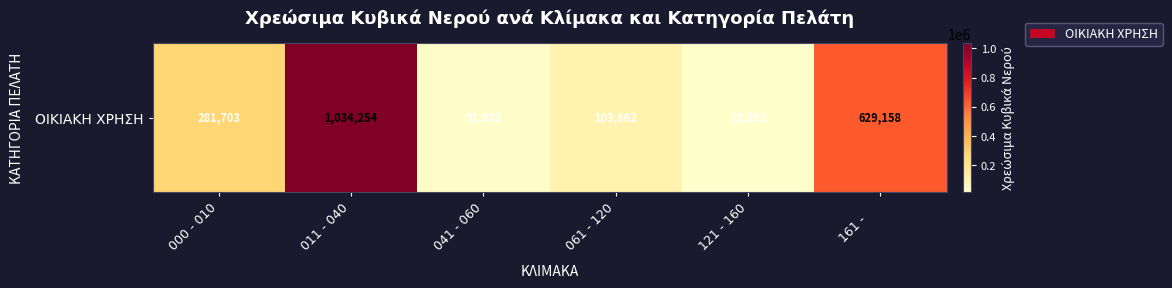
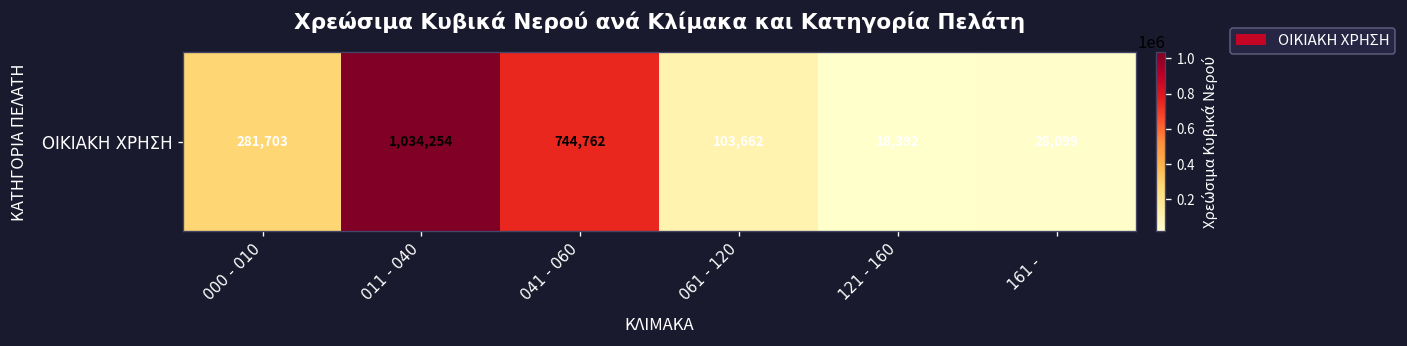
  {
    "ΟΙΚΙΑΚΗ ΧΡΗΣΗ": {
      "000 - 010": "281,703",
      "011 - 040": "1,034,254",
-     "041 - 060": "31,082",
+     "041 - 060": "744,762",
      "061 - 120": "103,662",
      "121 - 160": "18,392",
-     "161 -": "629,158"
+     "161 -": "28,099"
    }
  }
